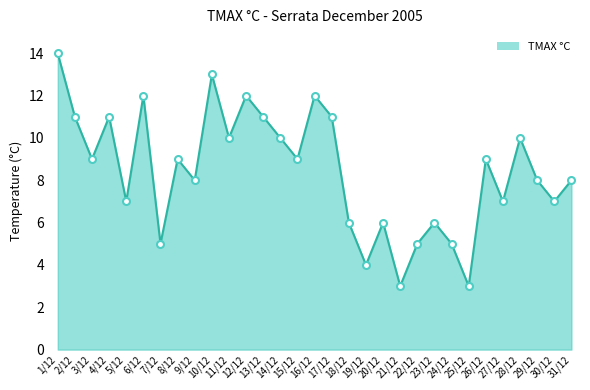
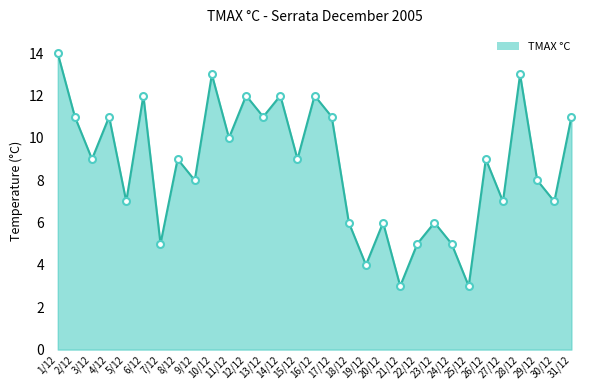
  {
    "1/12": 14,
    "2/12": 11,
    "3/12": 9,
    "4/12": 11,
    "5/12": 7,
    "6/12": 12,
    "7/12": 5,
    "8/12": 9,
    "9/12": 8,
    "10/12": 13,
    "11/12": 10,
    "12/12": 12,
    "13/12": 11,
-   "14/12": 10,
+   "14/12": 12,
    "15/12": 9,
    "16/12": 12,
    "17/12": 11,
    "18/12": 6,
    "19/12": 4,
    "20/12": 6,
    "21/12": 3,
    "22/12": 5,
    "23/12": 6,
    "24/12": 5,
    "25/12": 3,
    "26/12": 9,
    "27/12": 7,
-   "28/12": 10,
+   "28/12": 13,
    "29/12": 8,
    "30/12": 7,
-   "31/12": 8
+   "31/12": 11
  }
